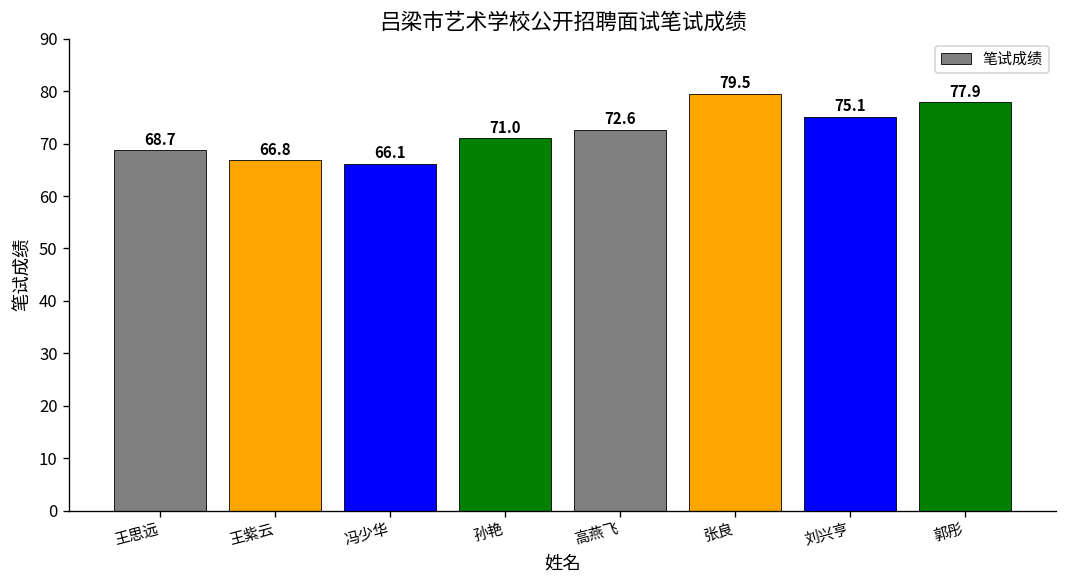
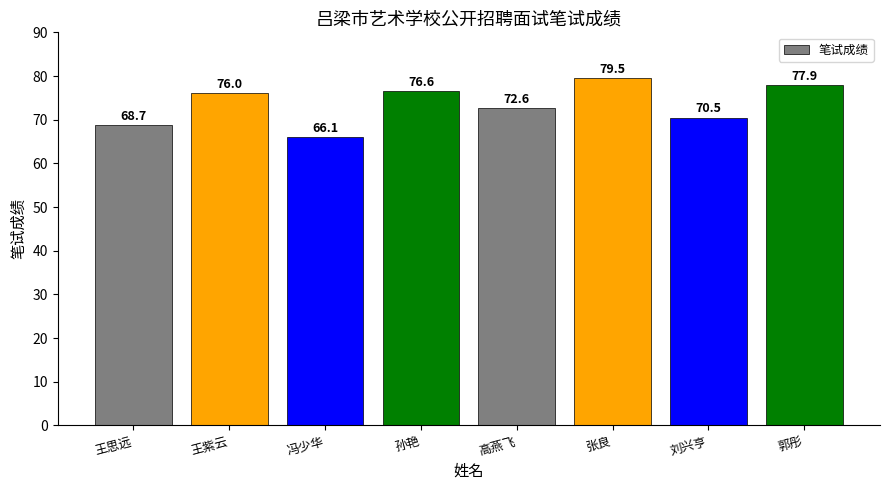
  {
    "王思远": 68.7,
-   "王紫云": 66.8,
+   "王紫云": 76.0,
    "冯少华": 66.1,
-   "孙艳": 71.0,
+   "孙艳": 76.6,
    "高燕飞": 72.6,
    "张良": 79.5,
-   "刘兴亨": 75.1,
+   "刘兴亨": 70.5,
    "郭彤": 77.9
  }
